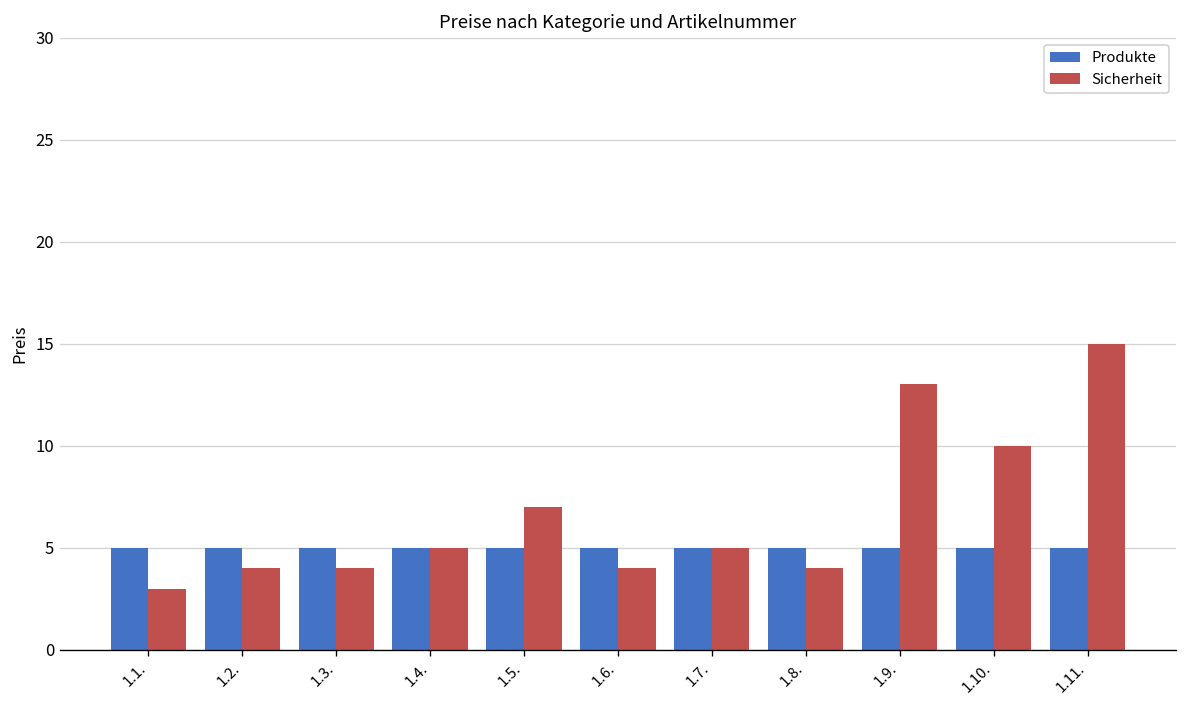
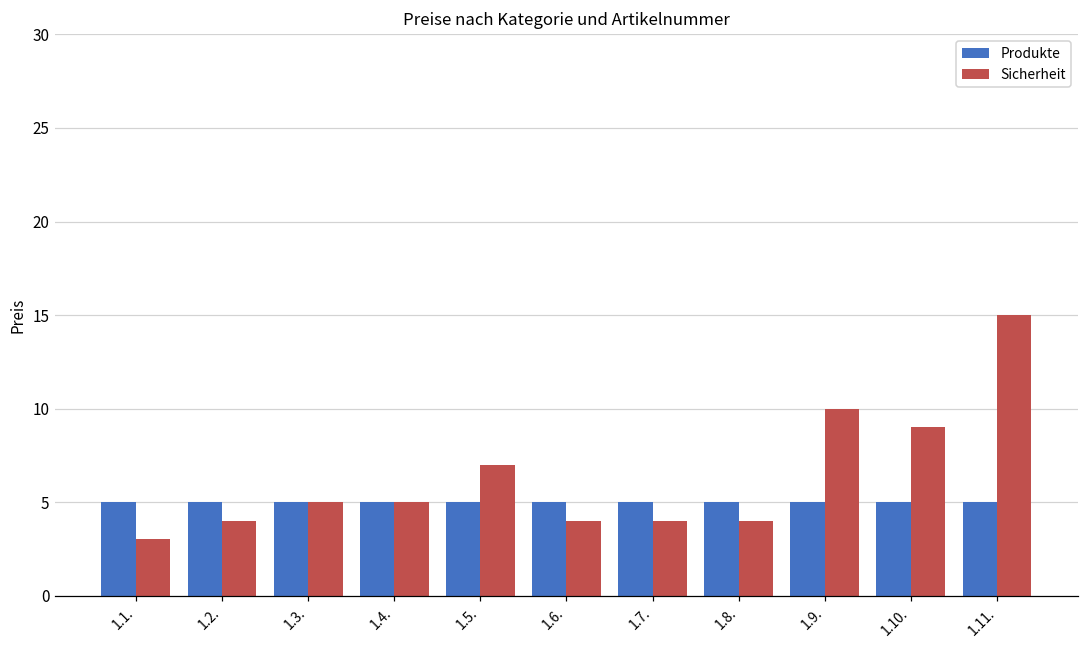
  {
    "Produkte": {
      "1.1.": 5,
      "1.2.": 5,
      "1.3.": 5,
      "1.4.": 5,
      "1.5.": 5,
      "1.6.": 5,
      "1.7.": 5,
      "1.8.": 5,
      "1.9.": 5,
      "1.10.": 5,
      "1.11.": 5
    },
    "Sicherheit": {
      "1.1.": 3,
      "1.2.": 4,
-     "1.3.": 4,
+     "1.3.": 5,
      "1.4.": 5,
      "1.5.": 7,
      "1.6.": 4,
-     "1.7.": 5,
+     "1.7.": 4,
      "1.8.": 4,
-     "1.9.": 13,
-     "1.10.": 10,
+     "1.9.": 10,
+     "1.10.": 9,
      "1.11.": 15
    }
  }
